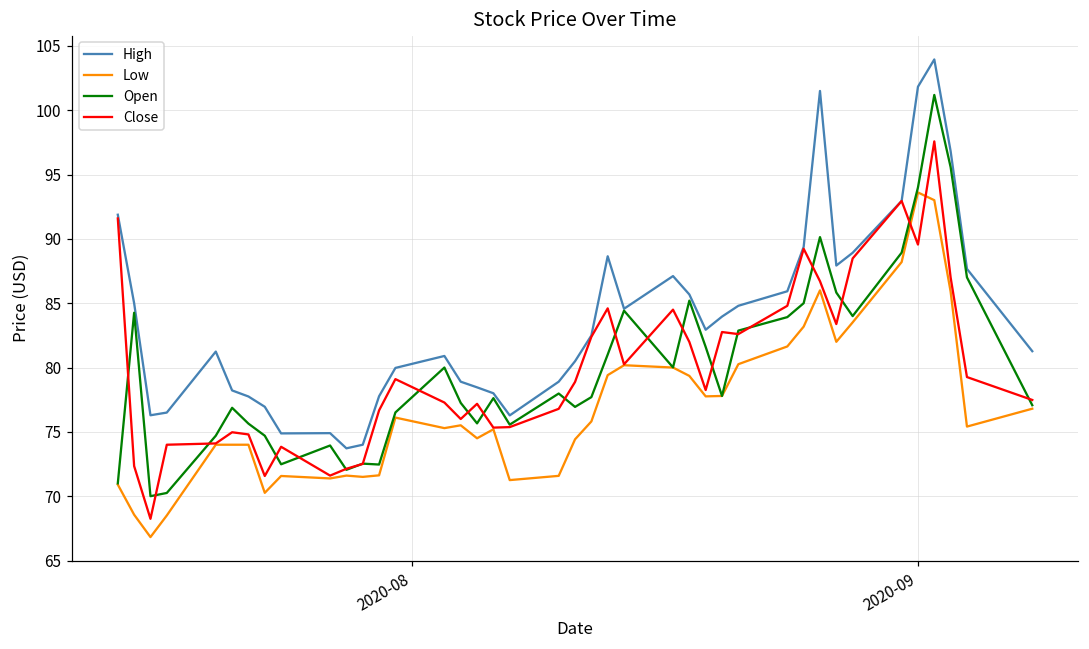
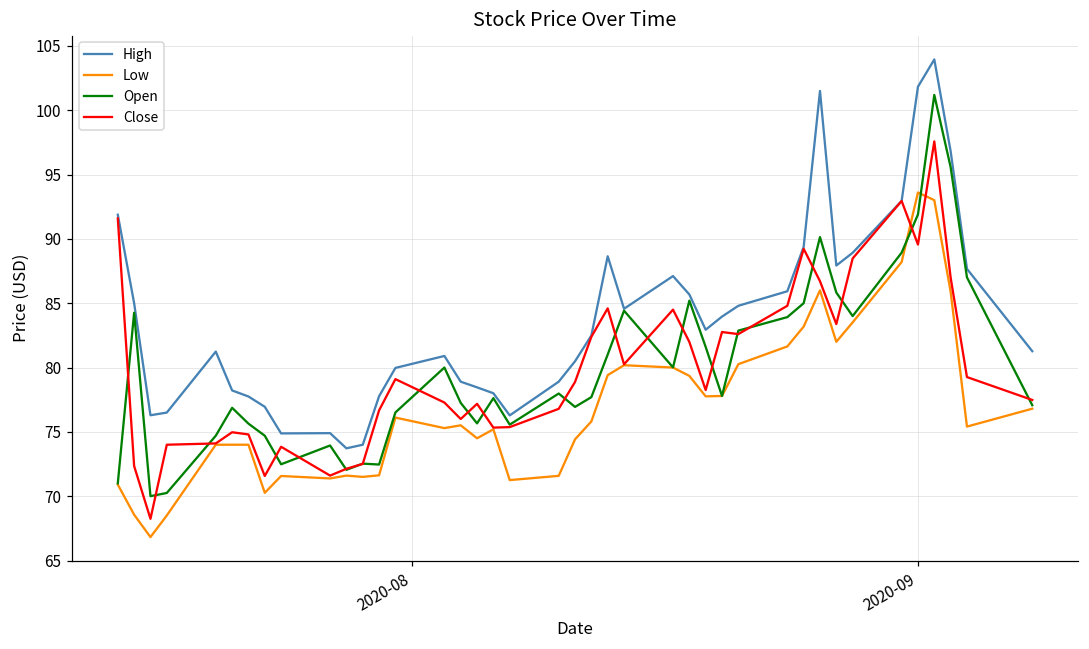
  {
    "High": {
      "2020-09": 101.8
    },
    "Low": {
      "2020-09": 93.6
    },
    "Open": {
-     "2020-09": 94.0
+     "2020-09": 91.9
    },
    "Close": {
      "2020-09": 89.6
    }
  }
